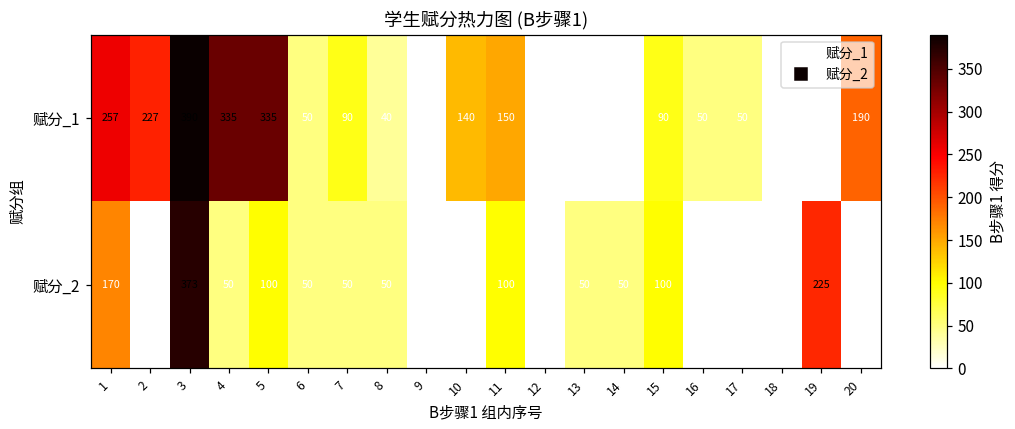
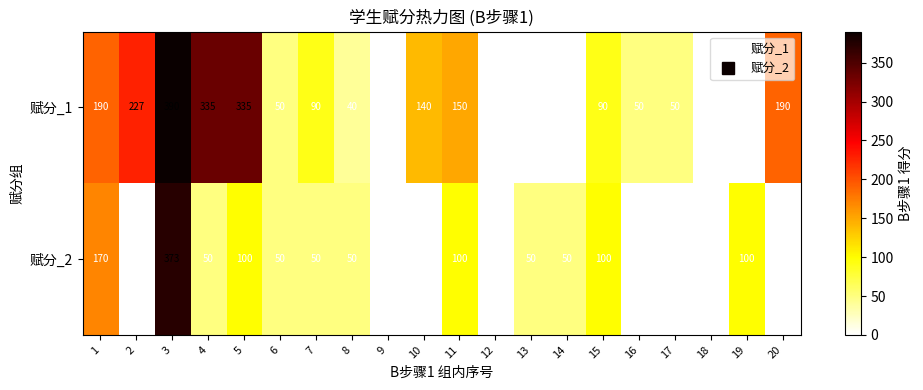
  {
    "赋分_1": {
-     "1": 257,
+     "1": 190,
      "2": 227,
      "4": 335,
      "5": 335,
      "6": 50,
      "7": 90,
      "8": 40,
      "10": 140,
      "11": 150,
      "15": 90,
      "16": 50,
      "17": 50,
      "20": 190
    },
    "赋分_2": {
      "1": 170,
      "4": 50,
      "5": 100,
      "6": 50,
      "7": 50,
      "8": 50,
      "11": 100,
      "13": 50,
      "14": 50,
      "15": 100,
-     "19": 225
+     "19": 100
    }
  }
